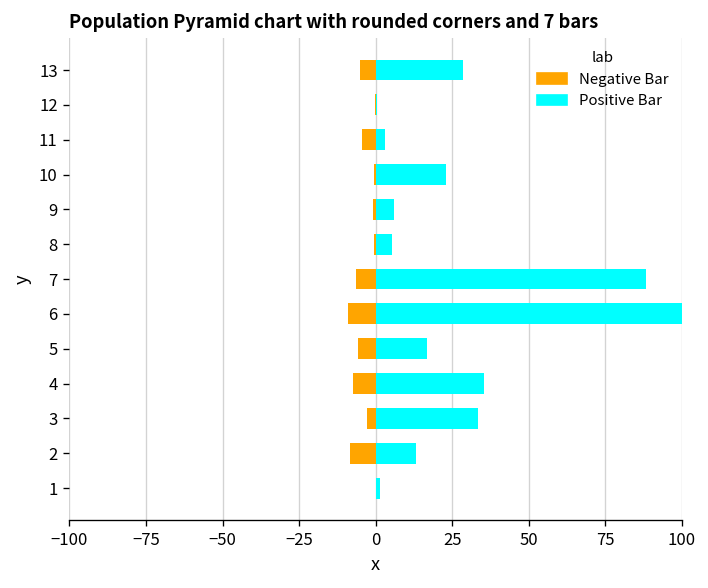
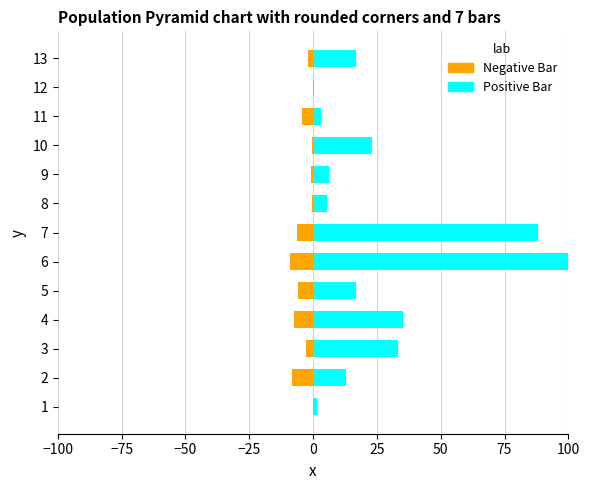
  {
    "Negative Bar": {
-     "13": -5,
+     "13": -2,
      "11": -4,
      "7": -6,
      "6": -9,
      "5": -6,
      "4": -7,
      "3": -3,
      "2": -8
    },
    "Positive Bar": {
-     "13": 28,
+     "13": 17,
      "11": 3,
      "10": 23,
      "9": 6,
      "8": 5,
      "7": 88,
      "6": 100,
      "5": 17,
      "4": 35,
      "3": 33,
      "2": 13,
      "1": 1
    }
  }
